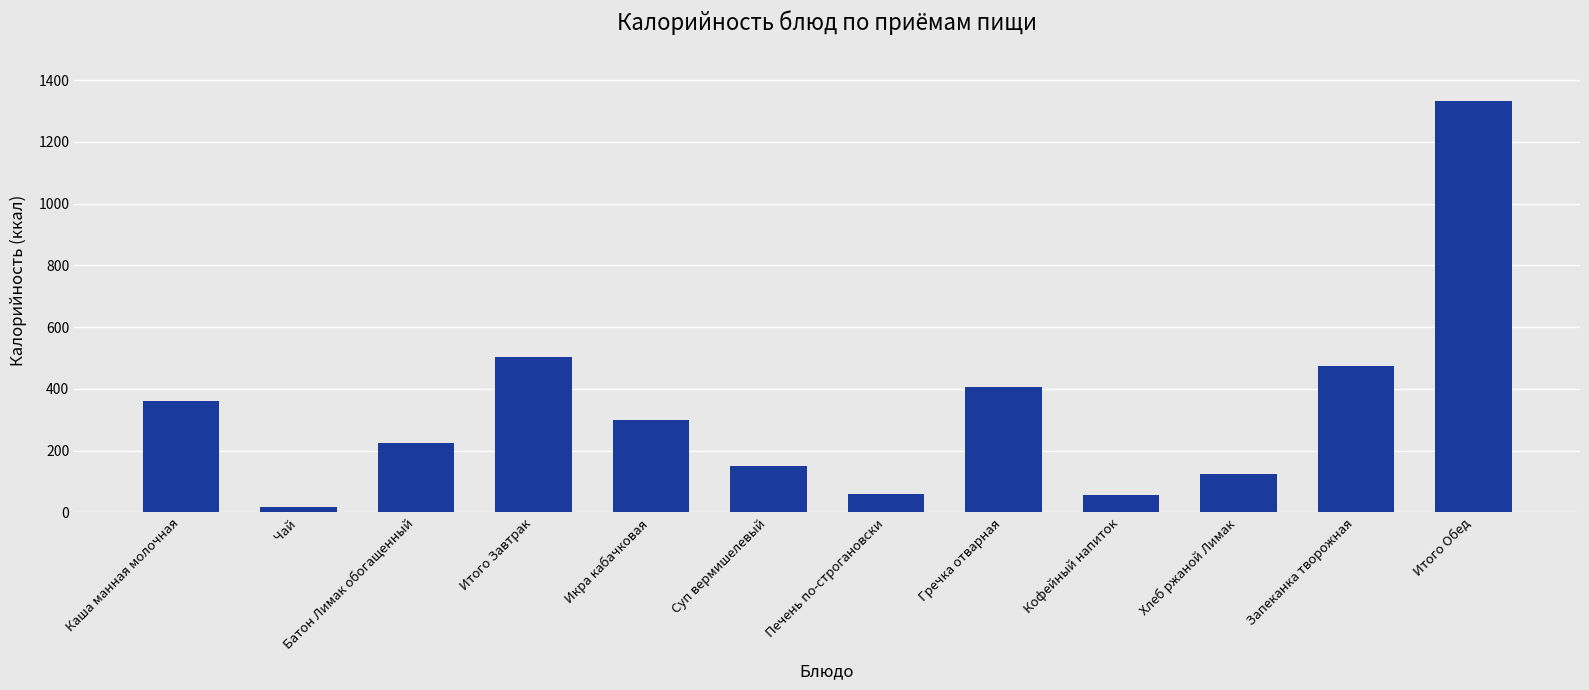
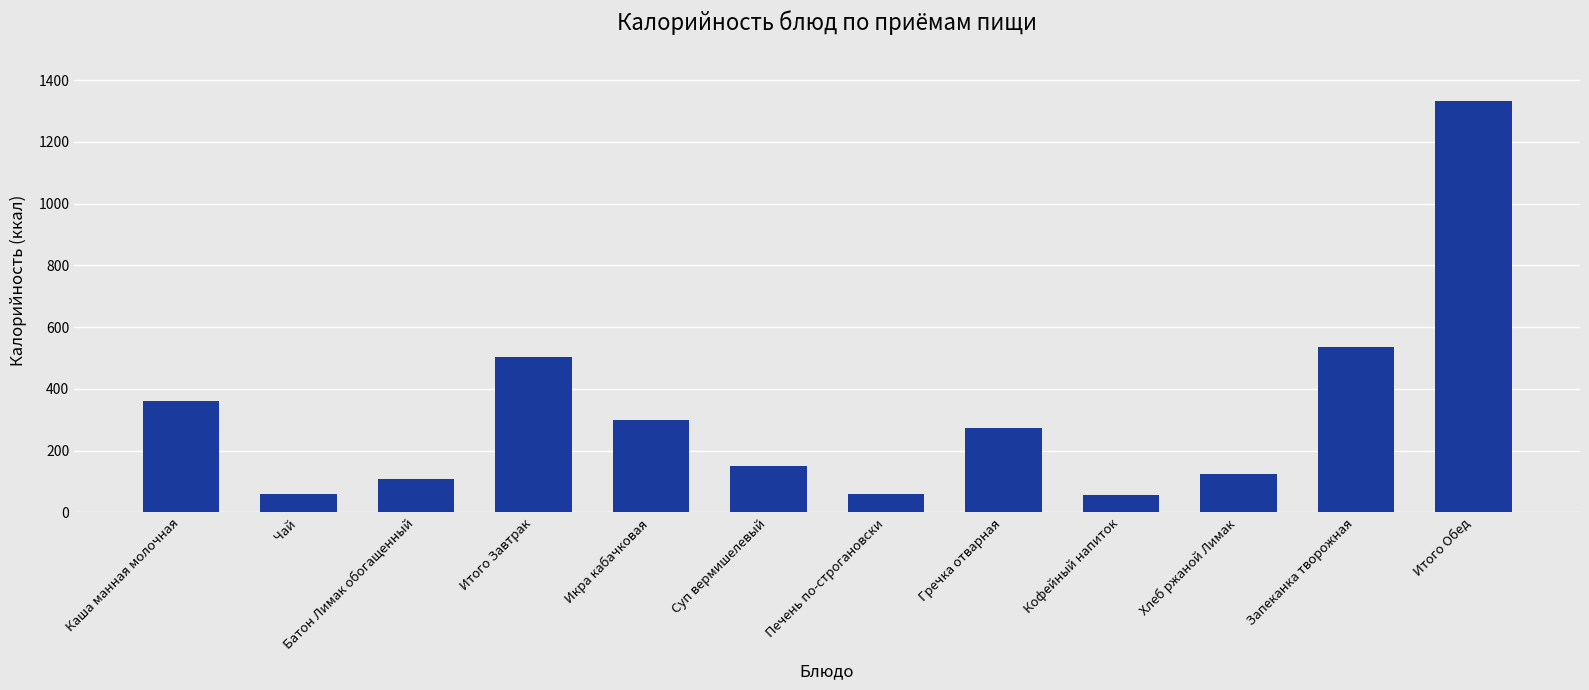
  {
    "Каша манная молочная": 360,
-   "Чай": 20,
-   "Батон Лимак обогащенный": 220,
+   "Чай": 60,
+   "Батон Лимак обогащенный": 110,
    "Итого Завтрак": 500,
    "Икра кабачковая": 300,
    "Суп вермишелевый": 150,
    "Печень по-строгановски": 60,
-   "Гречка отварная": 410,
+   "Гречка отварная": 270,
    "Кофейный напиток": 60,
    "Хлеб ржаной Лимак": 120,
-   "Запеканка творожная": 480,
+   "Запеканка творожная": 540,
    "Итого Обед": 1330
  }
